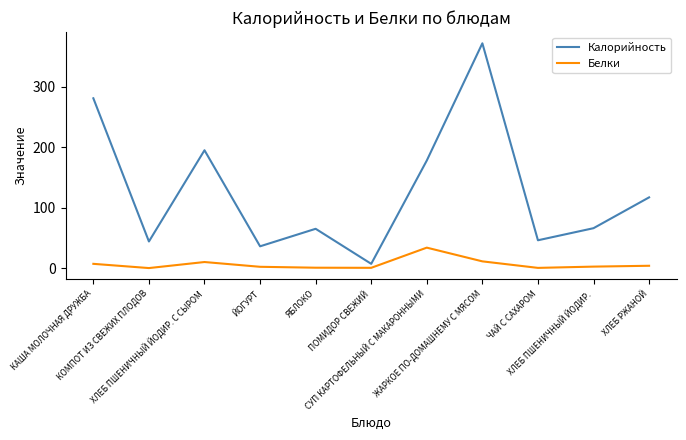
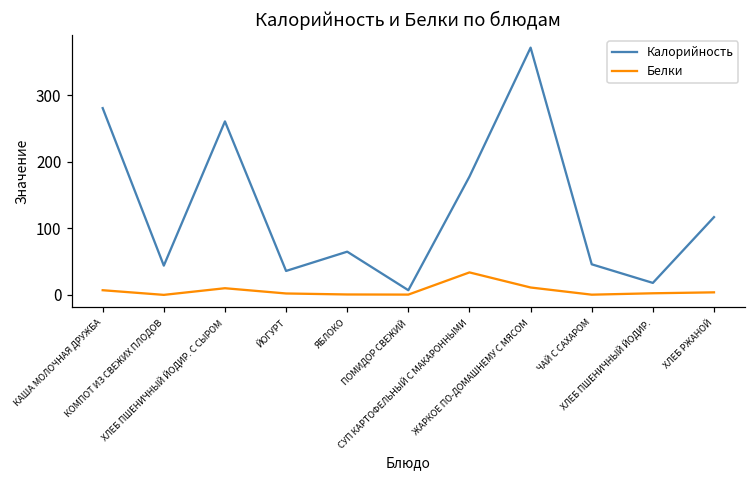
  {
    "Калорийность": {
      "КАША МОЛОЧНАЯ ДРУЖБА": 280,
      "КОМПОТ ИЗ СВЕЖИХ ПЛОДОВ": 40,
-     "ХЛЕБ ПШЕНИЧНЫЙ ЙОДИР. С СЫРОМ": 200,
+     "ХЛЕБ ПШЕНИЧНЫЙ ЙОДИР. С СЫРОМ": 260,
      "ЙОГУРТ": 40,
      "ЯБЛОКО": 70,
      "ПОМИДОР СВЕЖИЙ": 10,
      "СУП КАРТОФЕЛЬНЫЙ С МАКАРОННЫМИ": 180,
      "ЖАРКОЕ ПО-ДОМАШНЕМУ С МЯСОМ": 370,
      "ЧАЙ С САХАРОМ": 50,
-     "ХЛЕБ ПШЕНИЧНЫЙ ЙОДИР.": 70,
+     "ХЛЕБ ПШЕНИЧНЫЙ ЙОДИР.": 20,
      "ХЛЕБ РЖАНОЙ": 120
    },
    "Белки": {
      "КАША МОЛОЧНАЯ ДРУЖБА": 10,
      "КОМПОТ ИЗ СВЕЖИХ ПЛОДОВ": 0,
      "ХЛЕБ ПШЕНИЧНЫЙ ЙОДИР. С СЫРОМ": 10,
      "ЙОГУРТ": 0,
      "ЯБЛОКО": 0,
      "ПОМИДОР СВЕЖИЙ": 0,
      "СУП КАРТОФЕЛЬНЫЙ С МАКАРОННЫМИ": 30,
      "ЖАРКОЕ ПО-ДОМАШНЕМУ С МЯСОМ": 10,
      "ЧАЙ С САХАРОМ": 0,
      "ХЛЕБ ПШЕНИЧНЫЙ ЙОДИР.": 0,
      "ХЛЕБ РЖАНОЙ": 0
    }
  }
